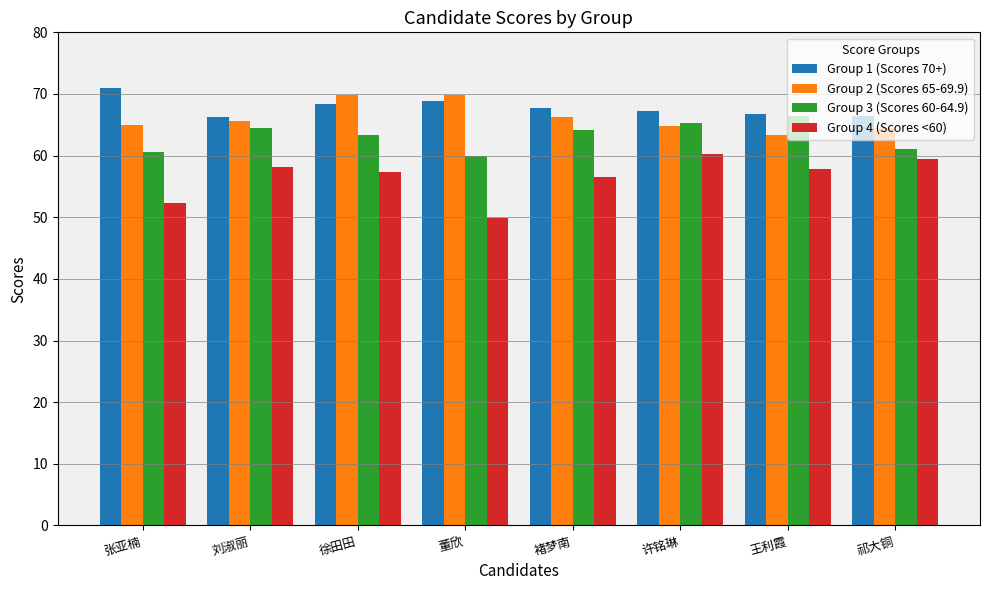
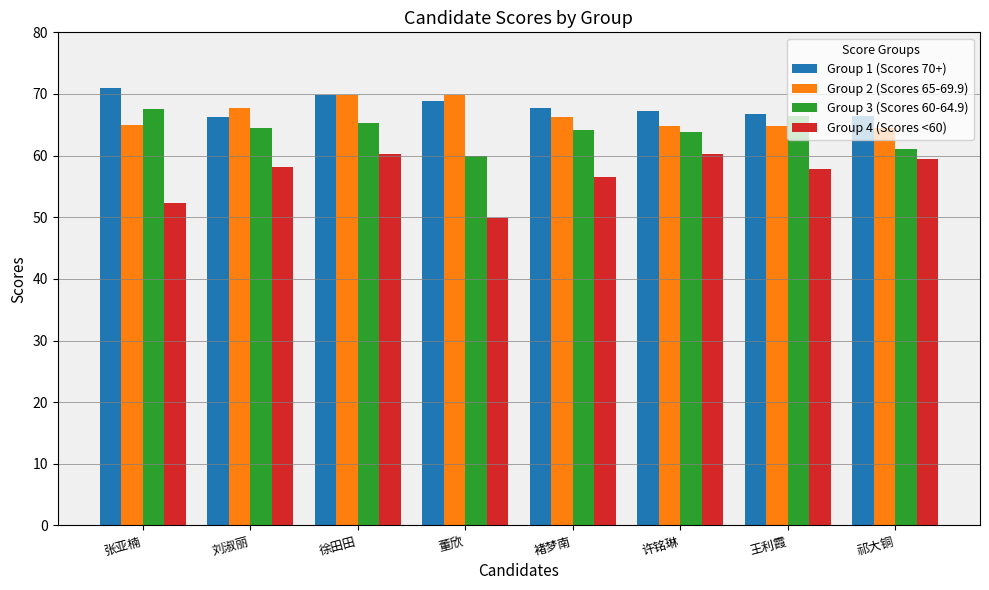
  {
    "Group 1 (Scores 70+)": {
      "张亚楠": 71,
      "刘淑丽": 66,
-     "徐田田": 68,
+     "徐田田": 70,
      "董欣": 69,
      "褚梦南": 68,
      "许铭琳": 67,
      "王利霞": 67
    },
    "Group 2 (Scores 65-69.9)": {
      "张亚楠": 65,
-     "刘淑丽": 66,
+     "刘淑丽": 68,
      "徐田田": 70,
      "董欣": 70,
      "褚梦南": 66,
      "许铭琳": 65,
-     "王利霞": 63
+     "王利霞": 65
    },
    "Group 3 (Scores 60-64.9)": {
-     "张亚楠": 61,
+     "张亚楠": 68,
      "刘淑丽": 65,
-     "徐田田": 63,
+     "徐田田": 65,
      "董欣": 60,
      "褚梦南": 64,
-     "许铭琳": 65,
+     "许铭琳": 64,
      "祁大铜": 61
    },
    "Group 4 (Scores <60)": {
      "张亚楠": 52,
      "刘淑丽": 58,
-     "徐田田": 57,
+     "徐田田": 60,
      "董欣": 50,
      "褚梦南": 57,
      "许铭琳": 60,
      "王利霞": 58,
      "祁大铜": 59
    }
  }
